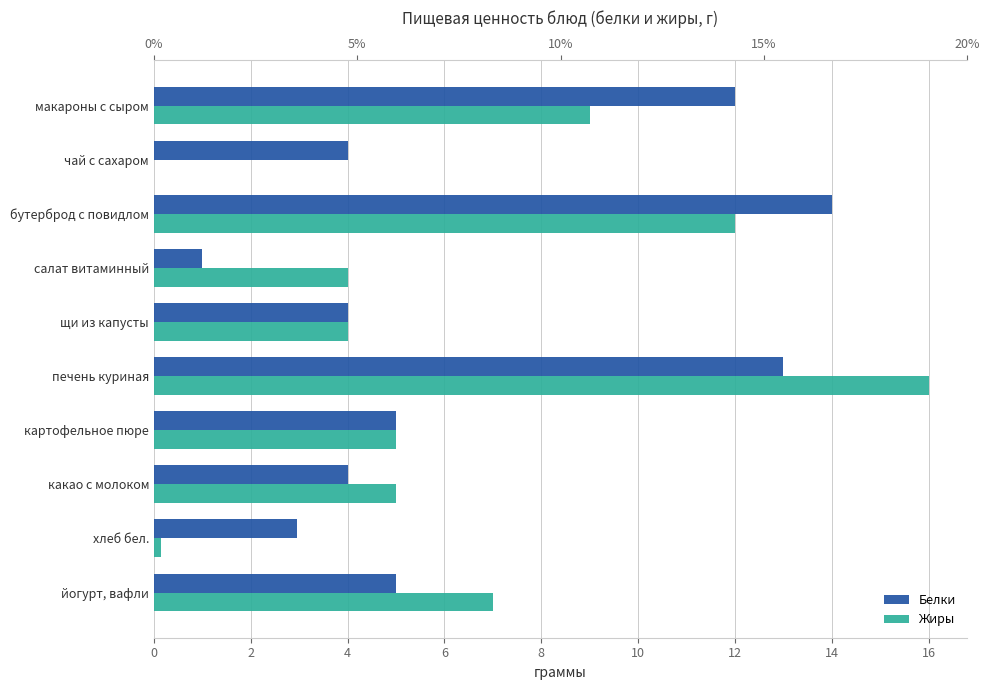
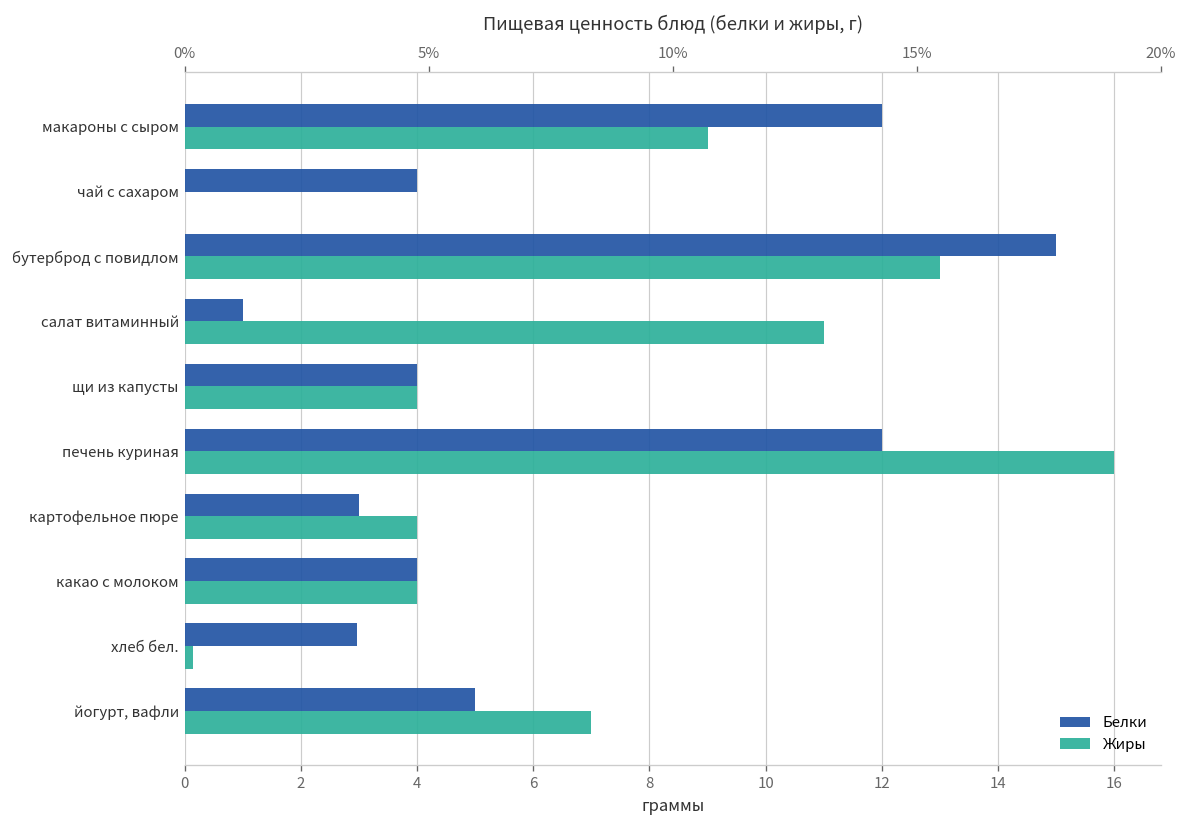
  {
    "Белки": {
      "макароны с сыром": 12,
      "чай с сахаром": 4,
-     "бутерброд с повидлом": 14,
+     "бутерброд с повидлом": 15,
      "салат витаминный": 1,
      "щи из капусты": 4,
-     "печень куриная": 13,
-     "картофельное пюре": 5,
+     "печень куриная": 12,
+     "картофельное пюре": 3,
      "какао с молоком": 4,
      "хлеб бел.": 3,
      "йогурт, вафли": 5
    },
    "Жиры": {
      "макароны с сыром": 9,
      "чай с сахаром": 0,
-     "бутерброд с повидлом": 12,
-     "салат витаминный": 4,
+     "бутерброд с повидлом": 13,
+     "салат витаминный": 11,
      "щи из капусты": 4,
      "печень куриная": 16,
-     "картофельное пюре": 5,
-     "какао с молоком": 5,
+     "картофельное пюре": 4,
+     "какао с молоком": 4,
      "хлеб бел.": 0.1,
      "йогурт, вафли": 7
    }
  }
